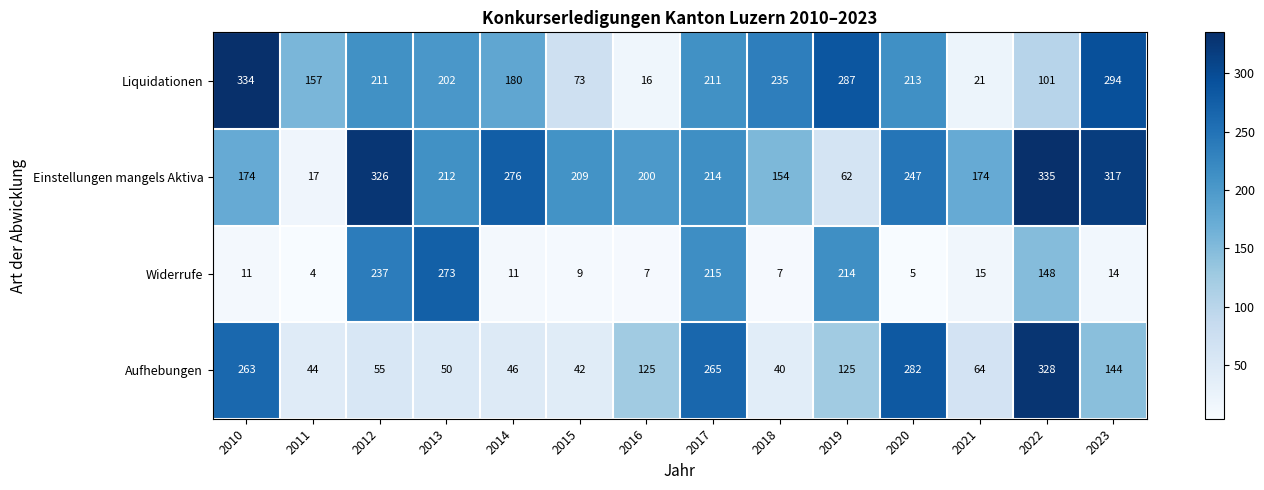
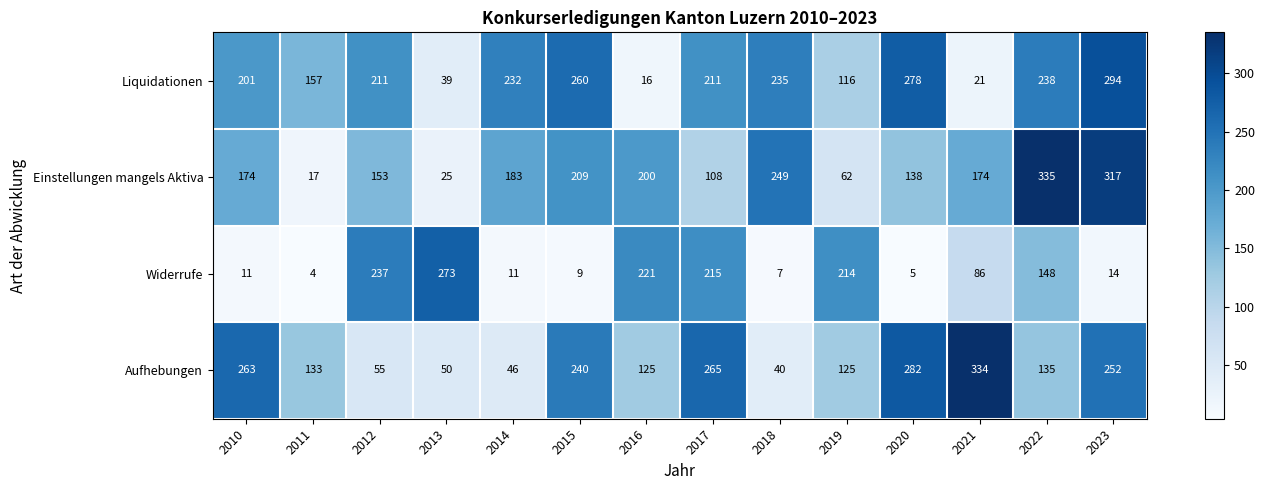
  {
    "Liquidationen": {
-     "2010": 334,
+     "2010": 201,
      "2011": 157,
      "2012": 211,
-     "2013": 202,
-     "2014": 180,
-     "2015": 73,
+     "2013": 39,
+     "2014": 232,
+     "2015": 260,
      "2016": 16,
      "2017": 211,
      "2018": 235,
-     "2019": 287,
-     "2020": 213,
+     "2019": 116,
+     "2020": 278,
      "2021": 21,
-     "2022": 101,
+     "2022": 238,
      "2023": 294
    },
    "Einstellungen mangels Aktiva": {
      "2010": 174,
      "2011": 17,
-     "2012": 326,
-     "2013": 212,
-     "2014": 276,
+     "2012": 153,
+     "2013": 25,
+     "2014": 183,
      "2015": 209,
      "2016": 200,
-     "2017": 214,
-     "2018": 154,
+     "2017": 108,
+     "2018": 249,
      "2019": 62,
-     "2020": 247,
+     "2020": 138,
      "2021": 174,
      "2022": 335,
      "2023": 317
    },
    "Widerrufe": {
      "2010": 11,
      "2011": 4,
      "2012": 237,
      "2013": 273,
      "2014": 11,
      "2015": 9,
-     "2016": 7,
+     "2016": 221,
      "2017": 215,
      "2018": 7,
      "2019": 214,
      "2020": 5,
-     "2021": 15,
+     "2021": 86,
      "2022": 148,
      "2023": 14
    },
    "Aufhebungen": {
      "2010": 263,
-     "2011": 44,
+     "2011": 133,
      "2012": 55,
      "2013": 50,
      "2014": 46,
-     "2015": 42,
+     "2015": 240,
      "2016": 125,
      "2017": 265,
      "2018": 40,
      "2019": 125,
      "2020": 282,
-     "2021": 64,
-     "2022": 328,
-     "2023": 144
+     "2021": 334,
+     "2022": 135,
+     "2023": 252
    }
  }
